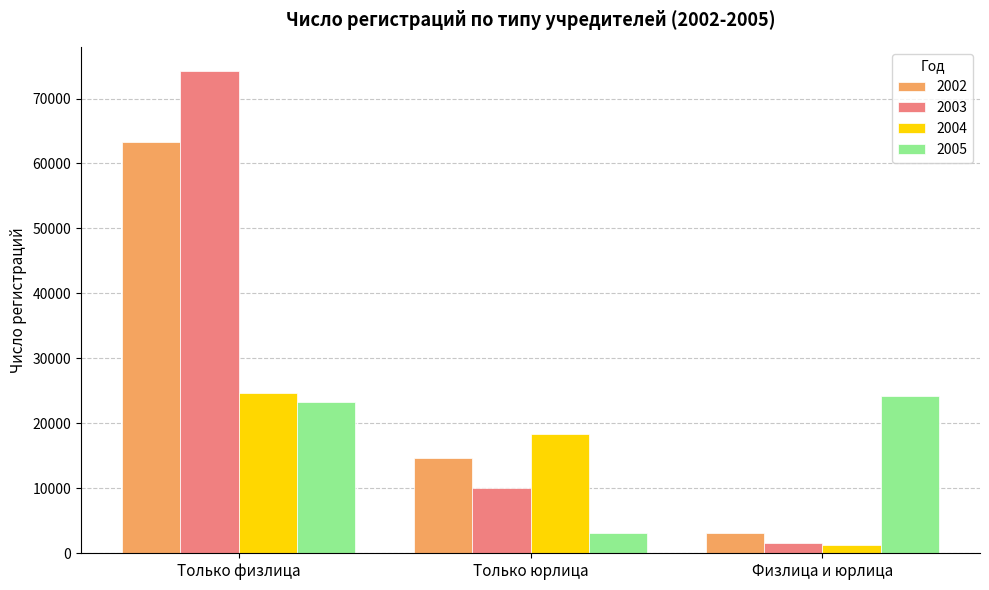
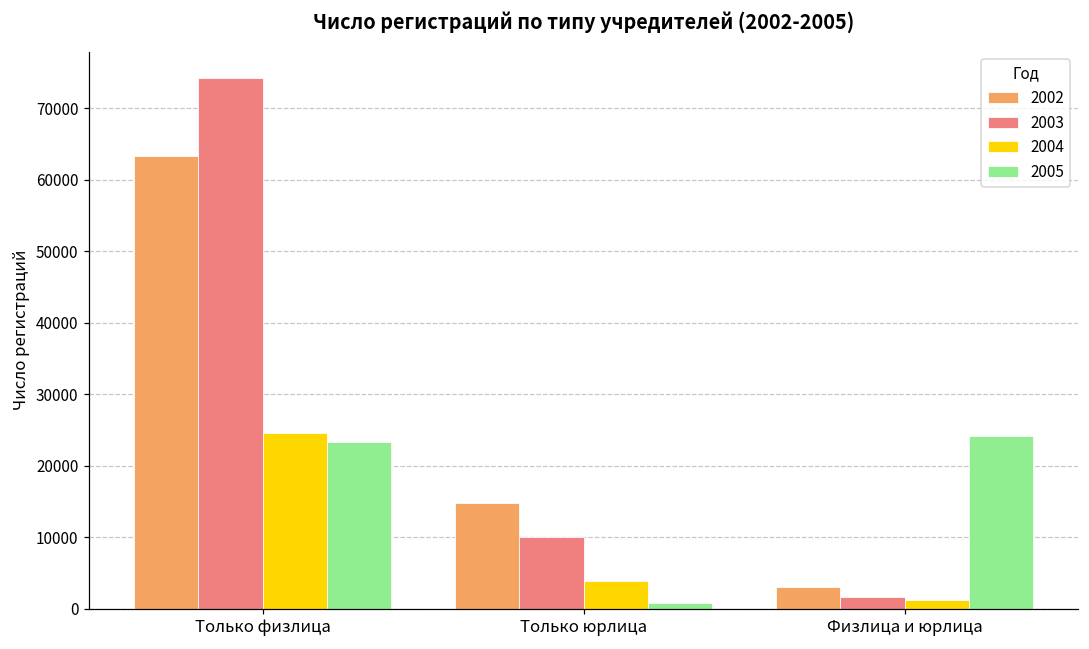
  {
    "2004": {
      "Только физлица": 25000,
-     "Только юрлица": 18000,
+     "Только юрлица": 4000,
      "Физлица и юрлица": 1000
    },
    "2005": {
      "Только физлица": 23000,
-     "Только юрлица": 3000,
+     "Только юрлица": 1000,
      "Физлица и юрлица": 24000
    }
  }
